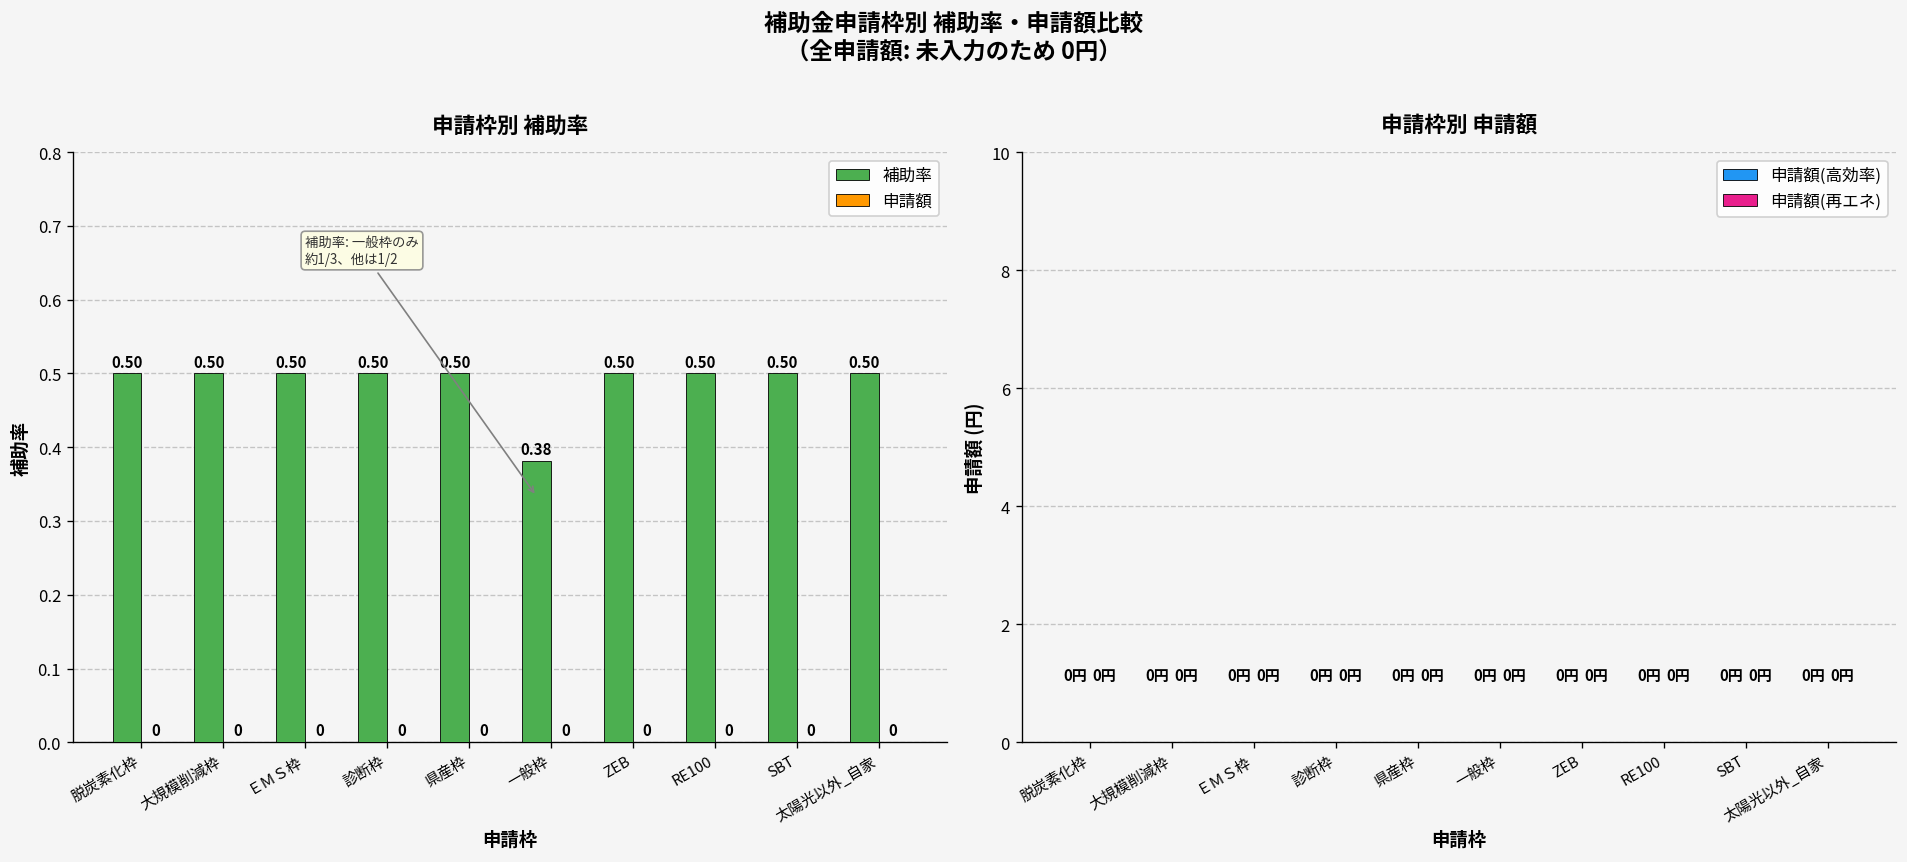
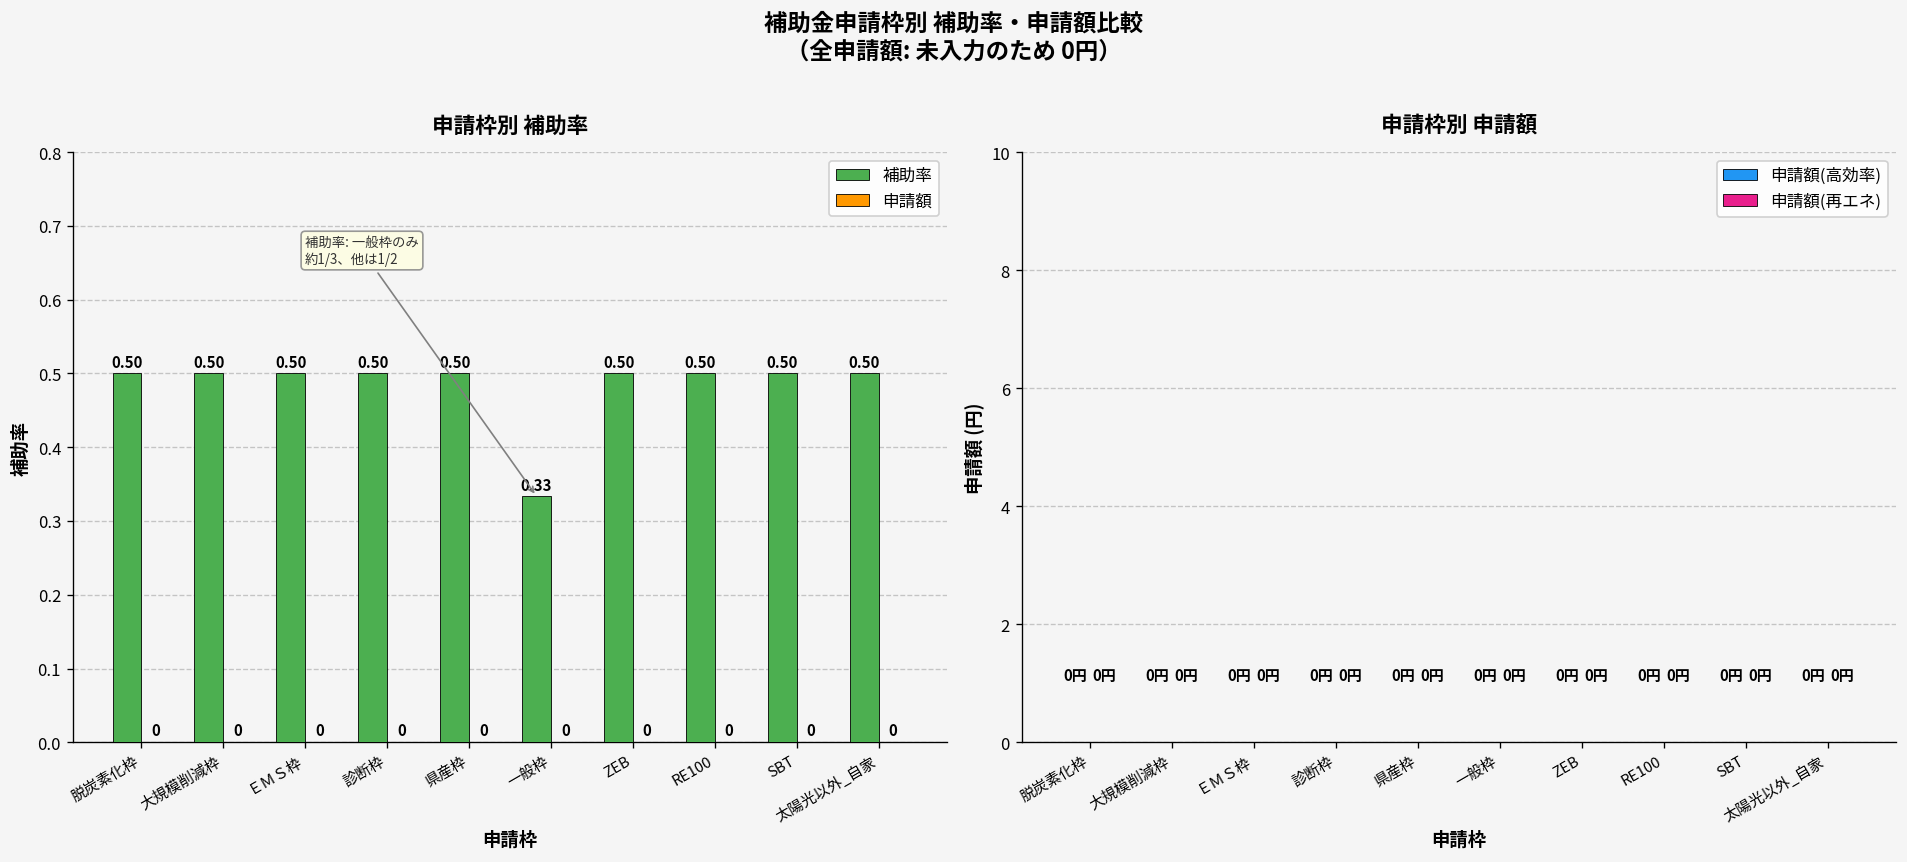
  {
    "申請枠別 補助率": {
      "補助率": {
        "脱炭素化枠": 0.50,
        "大規模削減枠": 0.50,
        "ＥＭＳ枠": 0.50,
-       "一般枠": 0.38,
+       "一般枠": 0.33,
        "ZEB": 0.50,
        "RE100": 0.50,
        "SBT": 0.50,
        "太陽光以外_自家": 0.50
      },
      "申請額": {
        "脱炭素化枠": 0,
        "大規模削減枠": 0,
        "ＥＭＳ枠": 0,
        "診断枠": 0,
        "県産枠": 0,
        "一般枠": 0,
        "ZEB": 0,
        "RE100": 0,
        "SBT": 0,
        "太陽光以外_自家": 0
      }
    },
    "申請枠別 申請額": {
      "申請額(高効率)": {
        "脱炭素化枠": 0.0,
        "大規模削減枠": 0.0,
        "ＥＭＳ枠": 0.0,
        "診断枠": 0.0,
        "県産枠": 0.0,
        "一般枠": 0.0,
        "ZEB": 0.0,
        "RE100": 0.0,
        "SBT": 0.0,
        "太陽光以外_自家": 0.0
      },
      "申請額(再エネ)": {
        "脱炭素化枠": 0.0,
        "大規模削減枠": 0.0,
        "ＥＭＳ枠": 0.0,
        "診断枠": 0.0,
        "県産枠": 0.0,
        "一般枠": 0.0,
        "ZEB": 0.0,
        "RE100": 0.0,
        "SBT": 0.0,
        "太陽光以外_自家": 0.0
      }
    }
  }
